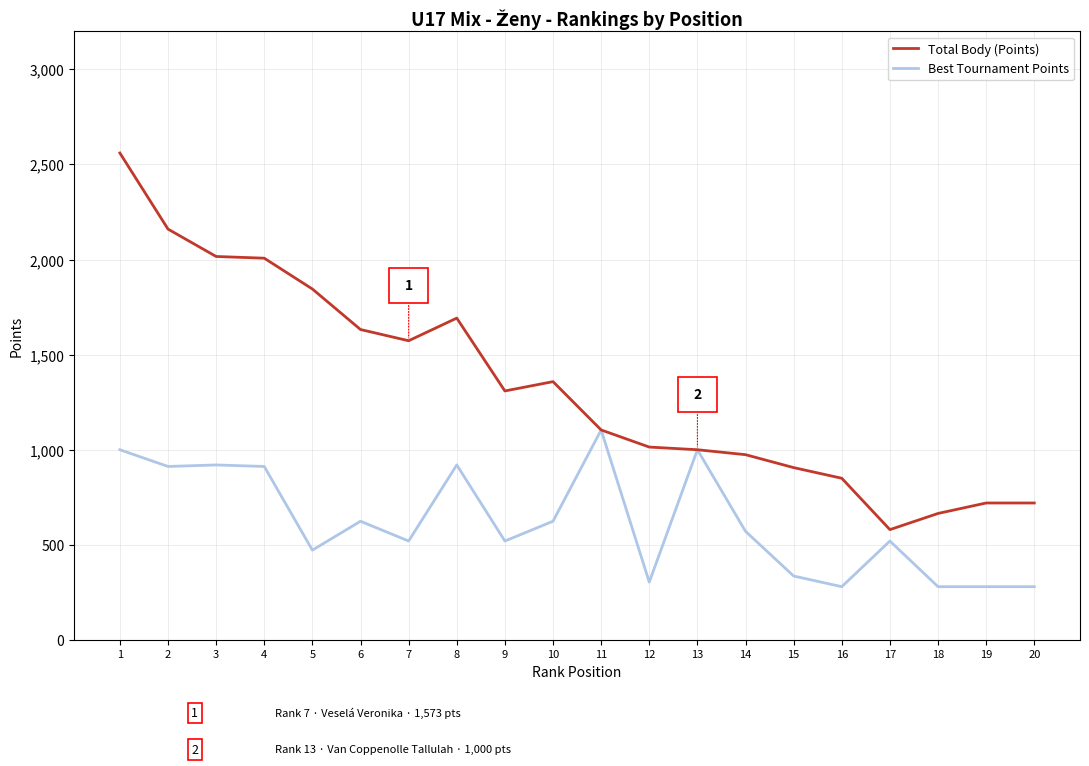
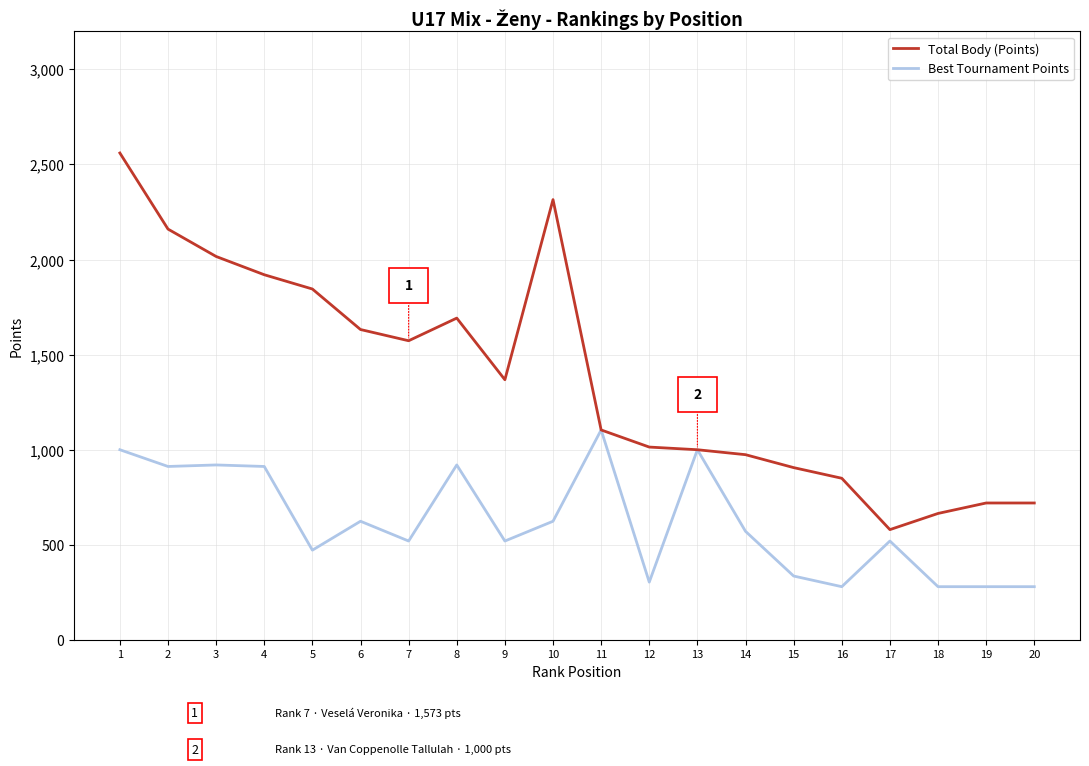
  {
    "Total Body (Points)": {
      "1": "2,560",
      "2": "2,160",
      "3": "2,020",
-     "4": "2,010",
+     "4": "1,920",
      "5": "1,850",
      "6": "1,630",
      "7": "1,570",
      "8": "1,690",
-     "9": "1,310",
-     "10": "1,360",
+     "9": "1,370",
+     "10": "2,320",
      "12": "1,010",
      "14": "970",
      "15": "910",
      "16": "850",
      "17": "580",
      "18": "670",
      "19": "720",
      "20": "720"
    },
    "Best Tournament Points": {
      "1": "1,000",
      "2": "910",
      "3": "920",
      "4": "910",
      "5": "470",
      "6": "620",
      "7": "520",
      "8": "920",
      "9": "520",
      "10": "620",
      "12": "300",
      "14": "570",
      "15": "340",
      "16": "280",
      "17": "520",
      "18": "280",
      "19": "280",
      "20": "280"
    }
  }
